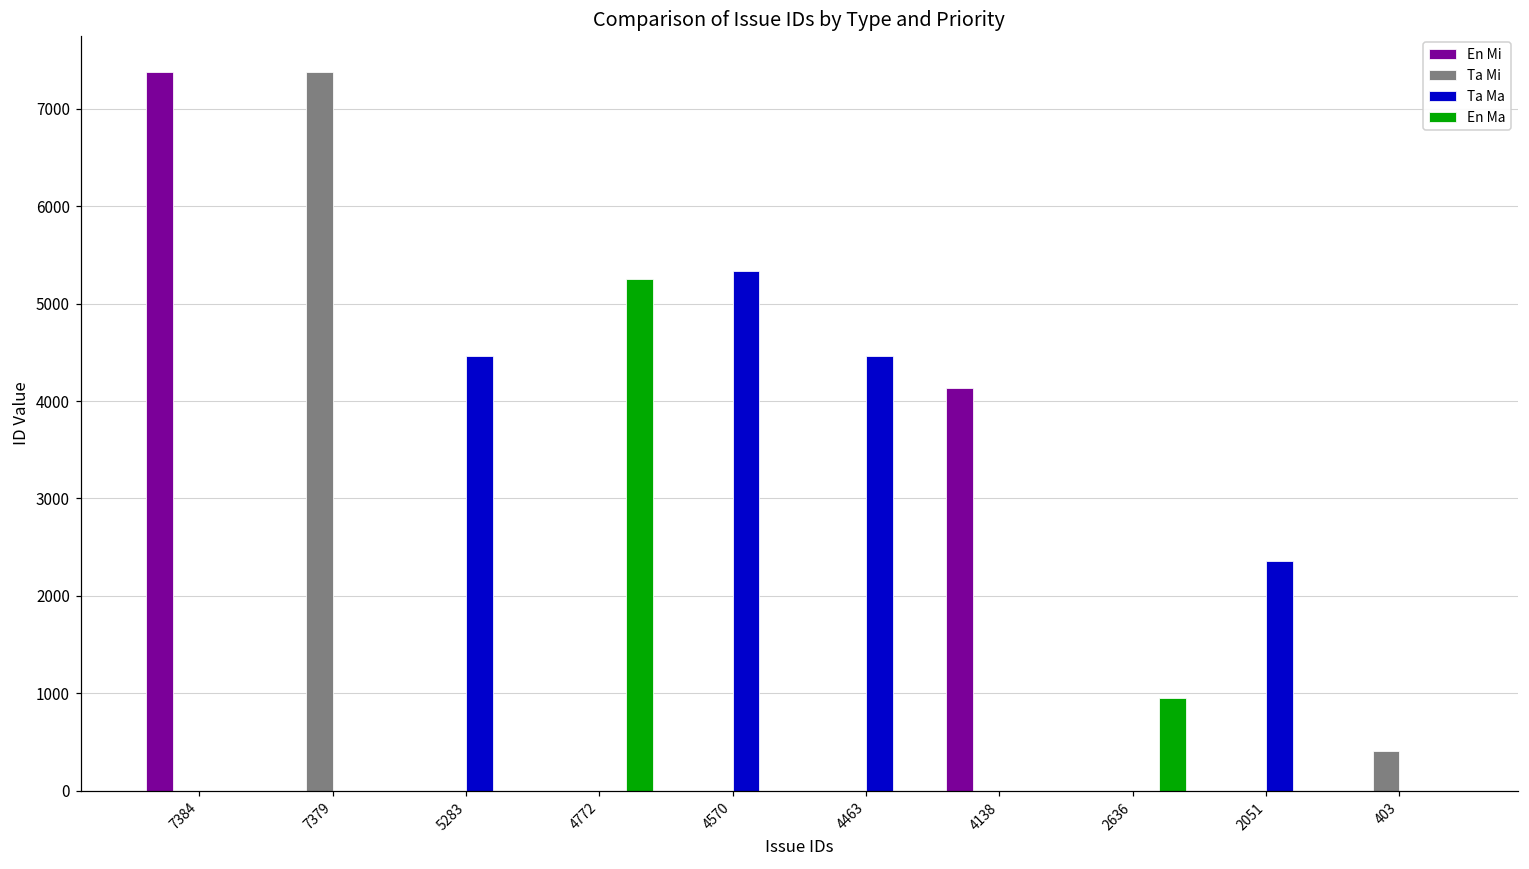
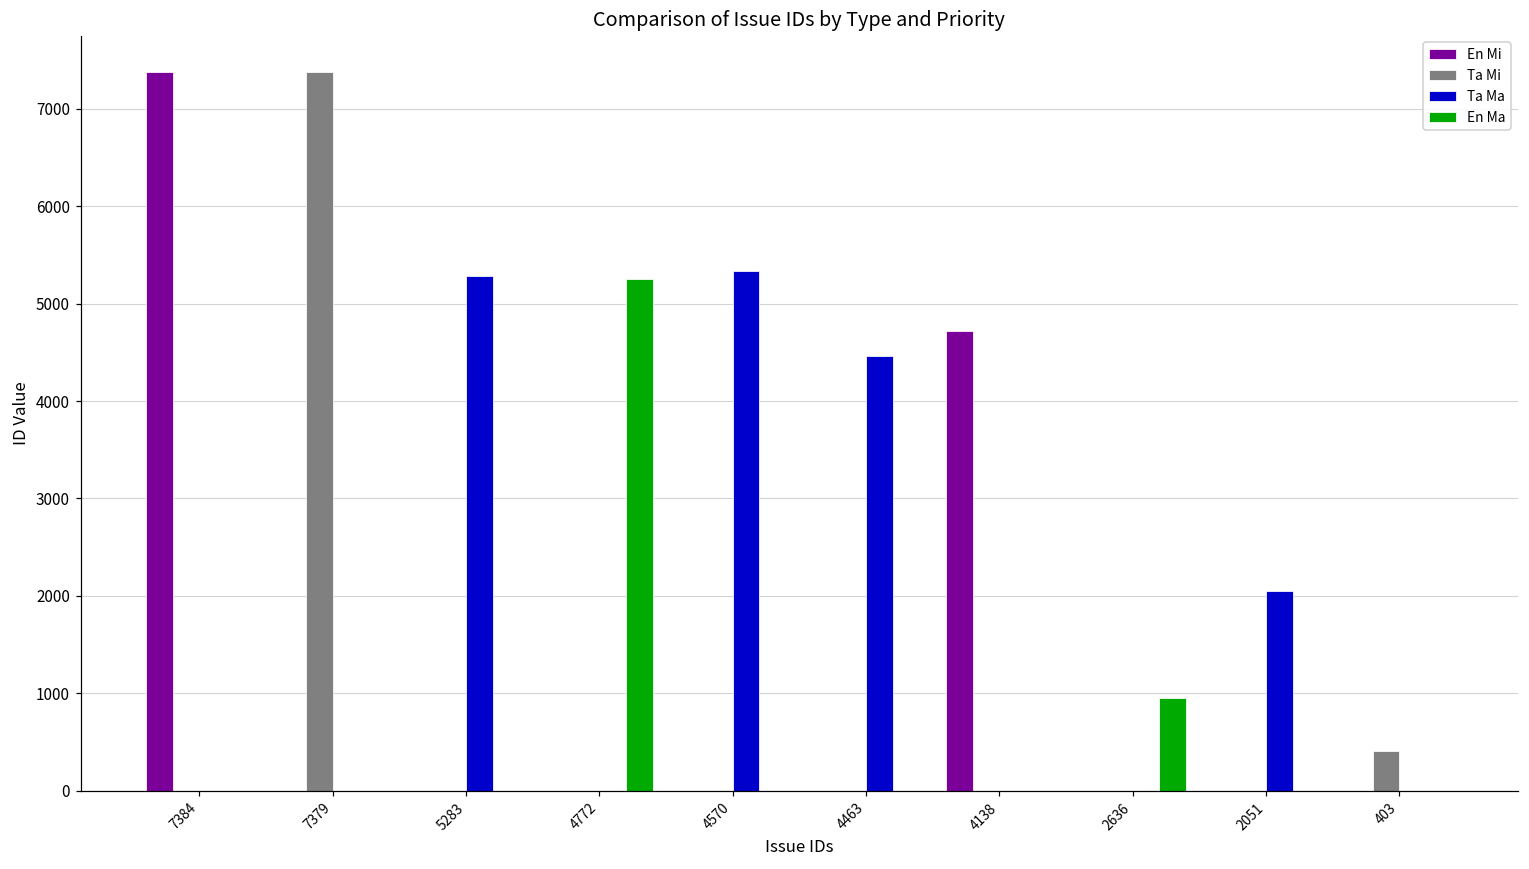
  {
    "En Mi": {
      "7384": 7400,
      "7379": 0,
      "5283": 0,
      "4772": 0,
      "4570": 0,
      "4463": 0,
-     "4138": 4100,
+     "4138": 4700,
      "2636": 0,
      "2051": 0,
      "403": 0
    },
    "Ta Mi": {
      "7384": 0,
      "7379": 7400,
      "5283": 0,
      "4772": 0,
      "4570": 0,
      "4463": 0,
      "4138": 0,
      "2636": 0,
      "2051": 0,
      "403": 400
    },
    "Ta Ma": {
      "7384": 0,
      "7379": 0,
-     "5283": 4500,
+     "5283": 5300,
      "4772": 0,
      "4570": 5300,
      "4463": 4500,
      "4138": 0,
      "2636": 0,
-     "2051": 2400,
+     "2051": 2100,
      "403": 0
    },
    "En Ma": {
      "7384": 0,
      "7379": 0,
      "5283": 0,
      "4772": 5300,
      "4570": 0,
      "4463": 0,
      "4138": 0,
      "2636": 1000,
      "2051": 0,
      "403": 0
    }
  }
